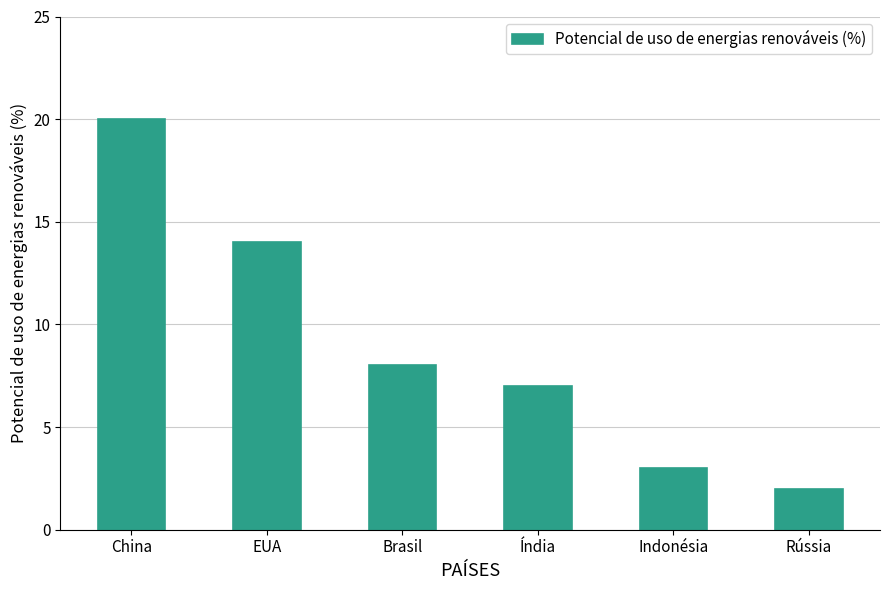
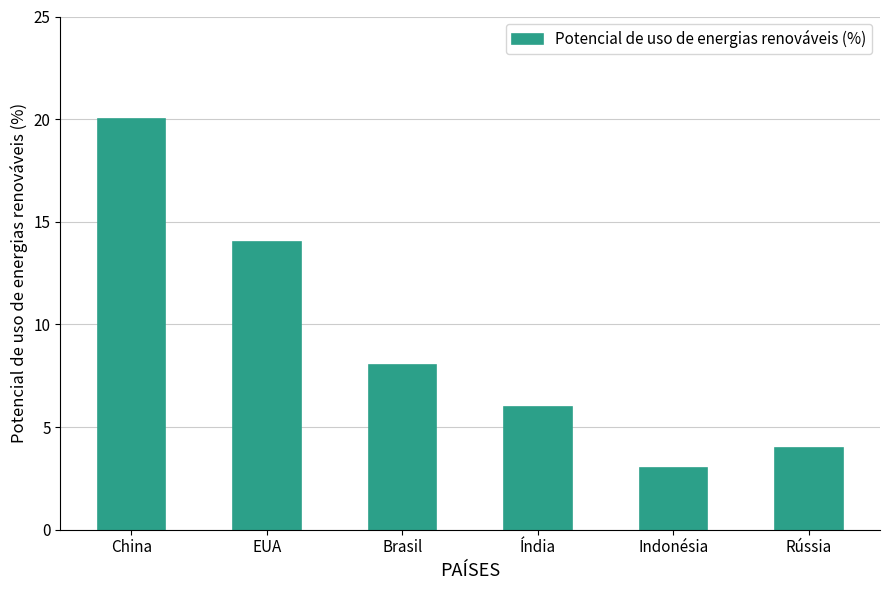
  {
    "China": 20,
    "EUA": 14,
    "Brasil": 8,
-   "Índia": 7,
+   "Índia": 6,
    "Indonésia": 3,
-   "Rússia": 2
+   "Rússia": 4
  }
